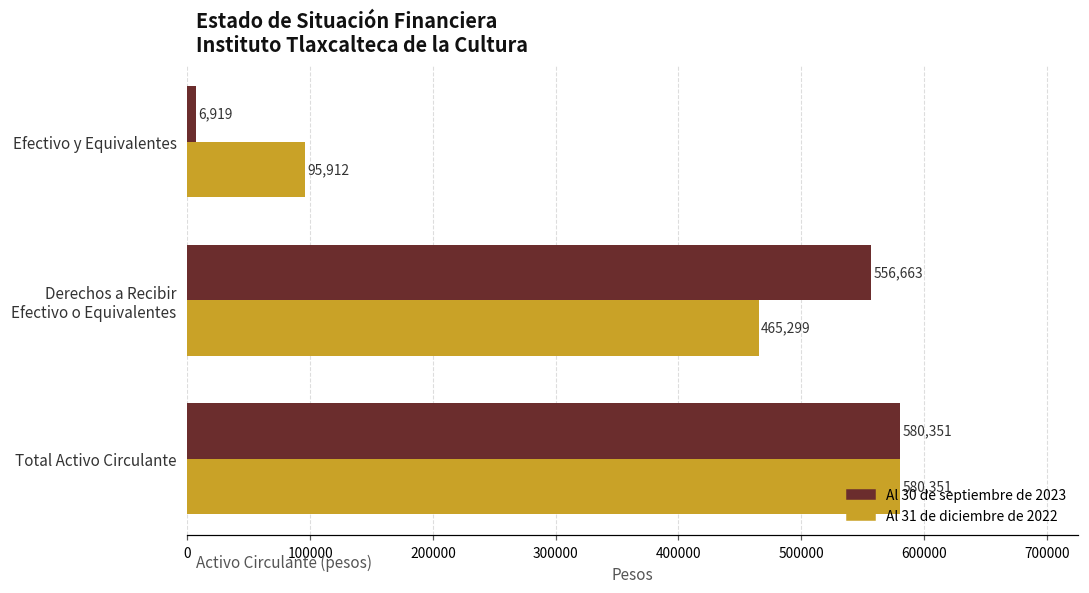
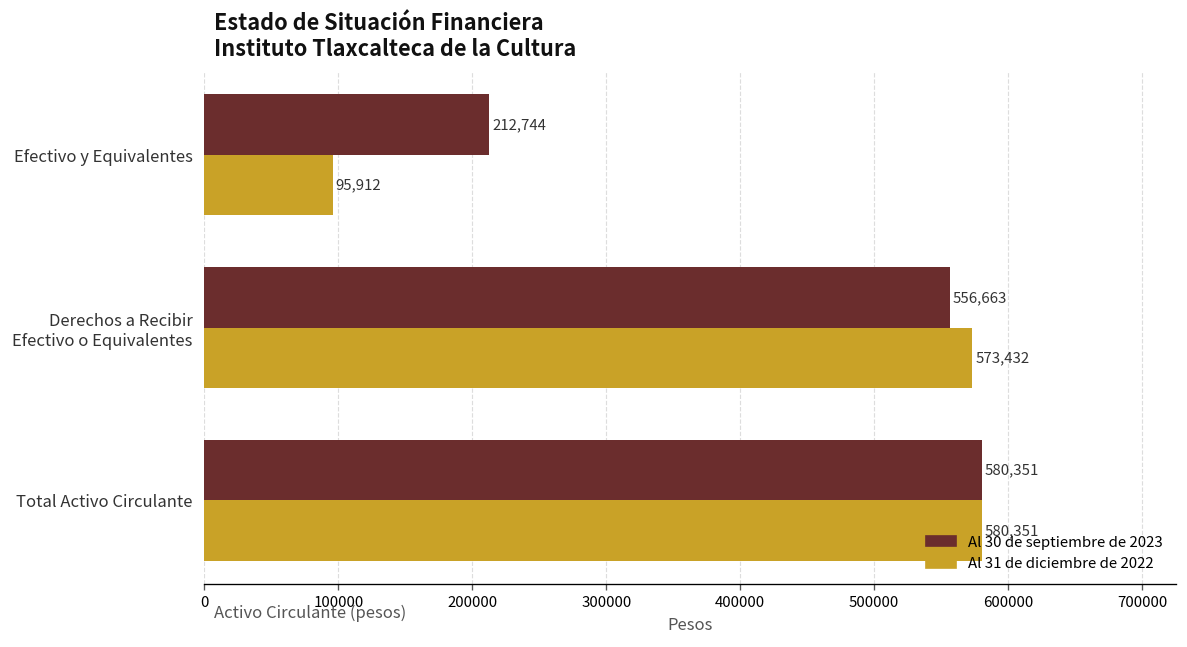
  {
    "Al 30 de septiembre de 2023": {
-     "Efectivo y Equivalentes": "6,919",
+     "Efectivo y Equivalentes": "212,744",
      "Derechos a Recibir Efectivo o Equivalentes": "556,663",
      "Total Activo Circulante": "580,351"
    },
    "Al 31 de diciembre de 2022": {
      "Efectivo y Equivalentes": "95,912",
-     "Derechos a Recibir Efectivo o Equivalentes": "465,299",
+     "Derechos a Recibir Efectivo o Equivalentes": "573,432",
      "Total Activo Circulante": "580,351"
    }
  }
